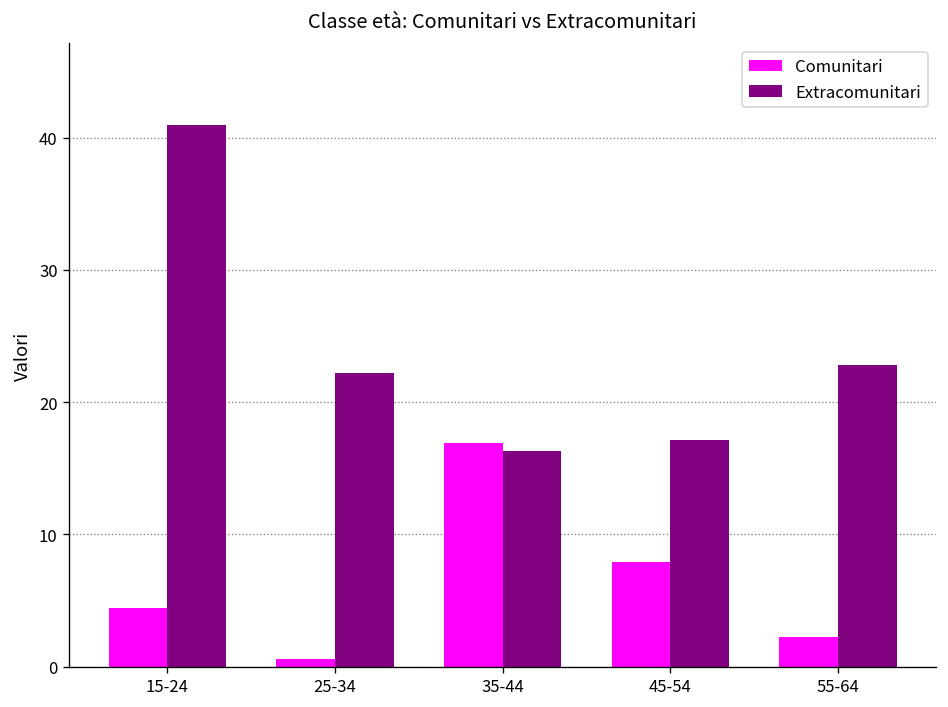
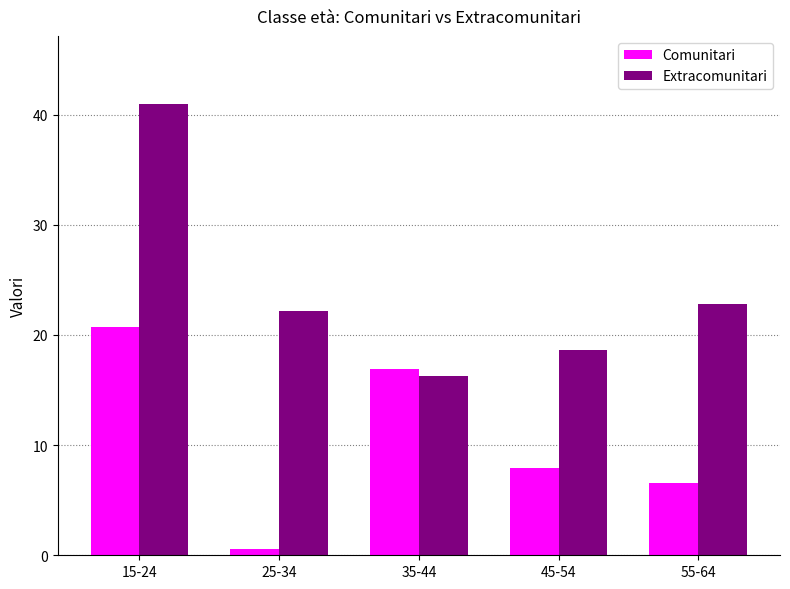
  {
    "Comunitari": {
-     "15-24": 4.4,
+     "15-24": 20.7,
      "25-34": 0.6,
      "35-44": 16.9,
      "45-54": 7.9,
-     "55-64": 2.2
+     "55-64": 6.6
    },
    "Extracomunitari": {
      "15-24": 41.0,
      "25-34": 22.2,
      "35-44": 16.3,
-     "45-54": 17.1,
+     "45-54": 18.6,
      "55-64": 22.8
    }
  }
